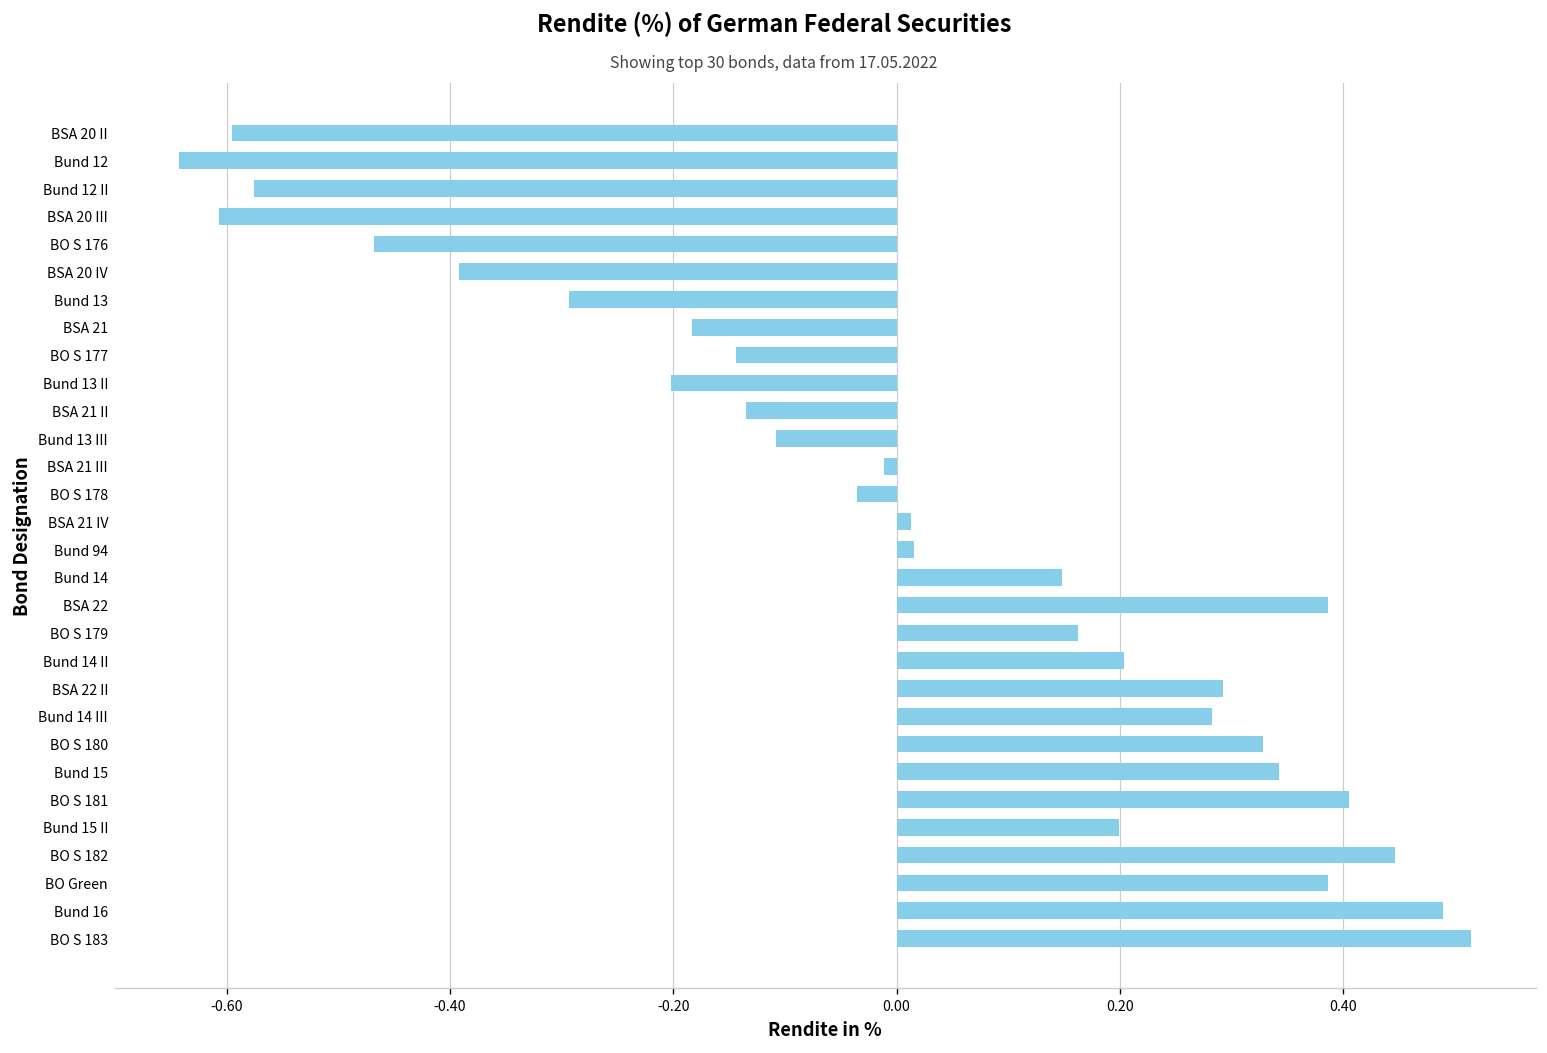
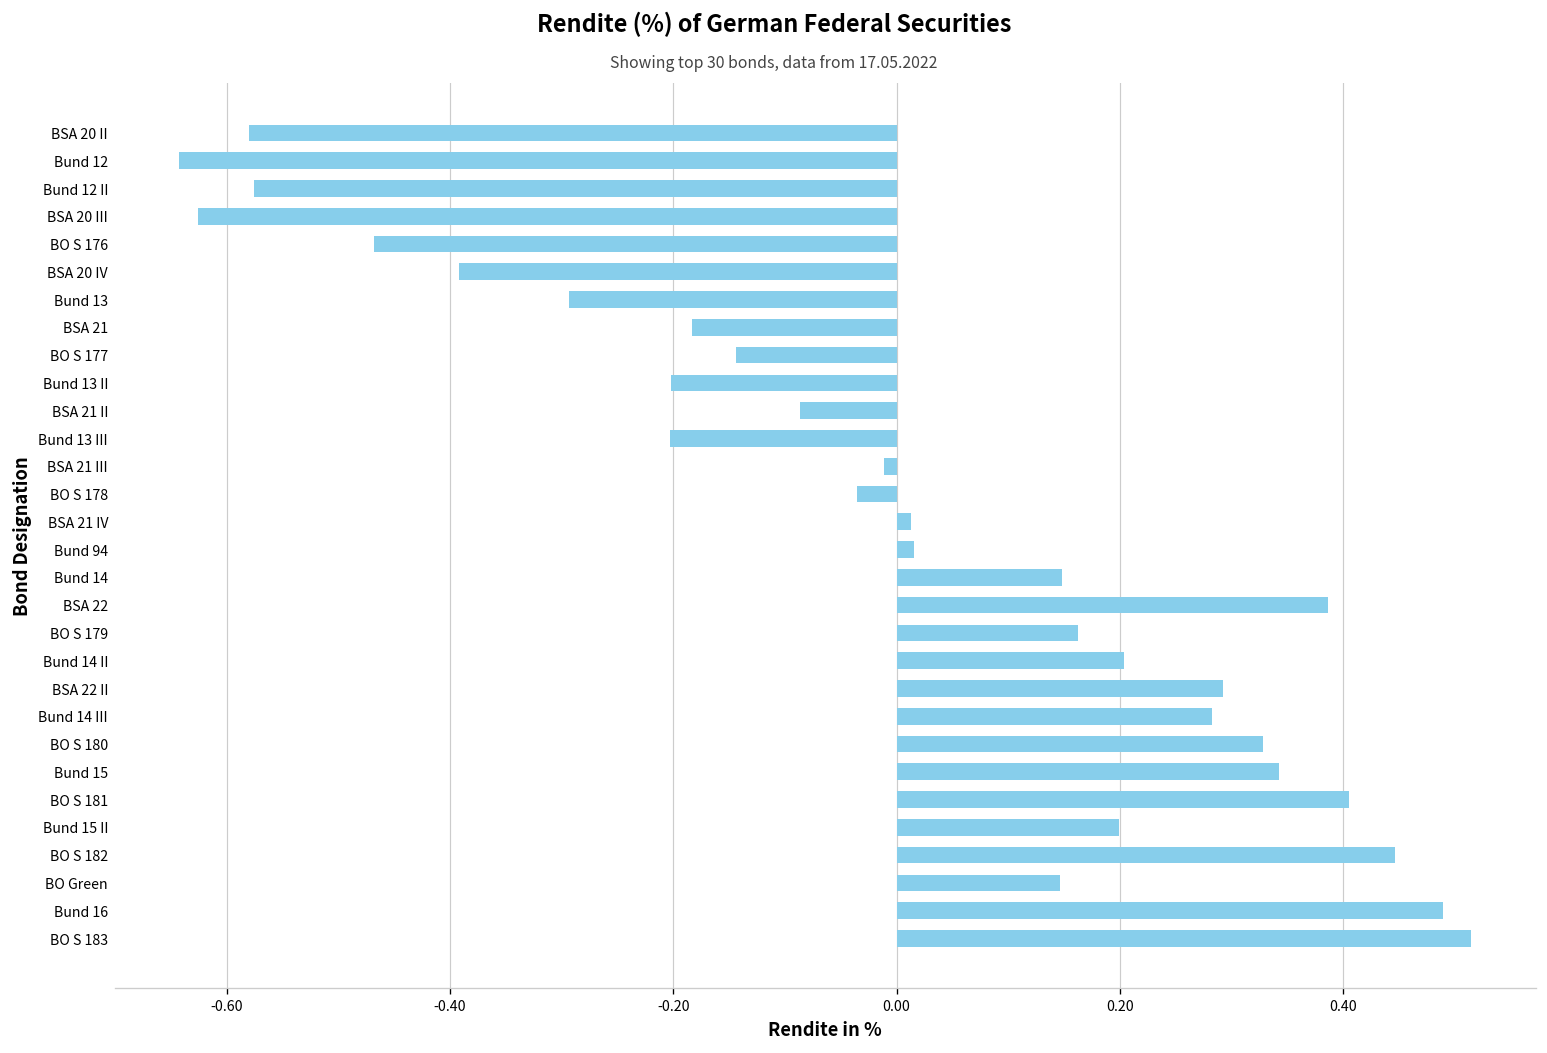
  {
-   "BSA 20 II": -0.60,
+   "BSA 20 II": -0.58,
    "Bund 12": -0.64,
    "Bund 12 II": -0.58,
-   "BSA 20 III": -0.61,
+   "BSA 20 III": -0.63,
    "BO S 176": -0.47,
    "BSA 20 IV": -0.39,
    "Bund 13": -0.29,
    "BSA 21": -0.18,
    "BO S 177": -0.14,
    "Bund 13 II": -0.20,
-   "BSA 21 II": -0.13,
-   "Bund 13 III": -0.11,
+   "BSA 21 II": -0.09,
+   "Bund 13 III": -0.20,
    "BSA 21 III": -0.01,
    "BO S 178": -0.04,
    "BSA 21 IV": 0.01,
    "Bund 94": 0.02,
    "Bund 14": 0.15,
    "BSA 22": 0.39,
    "BO S 179": 0.16,
    "Bund 14 II": 0.20,
    "BSA 22 II": 0.29,
    "Bund 14 III": 0.28,
    "BO S 180": 0.33,
    "Bund 15": 0.34,
    "BO S 181": 0.41,
    "Bund 15 II": 0.20,
    "BO S 182": 0.45,
-   "BO Green": 0.39,
+   "BO Green": 0.15,
    "Bund 16": 0.49,
    "BO S 183": 0.52
  }
